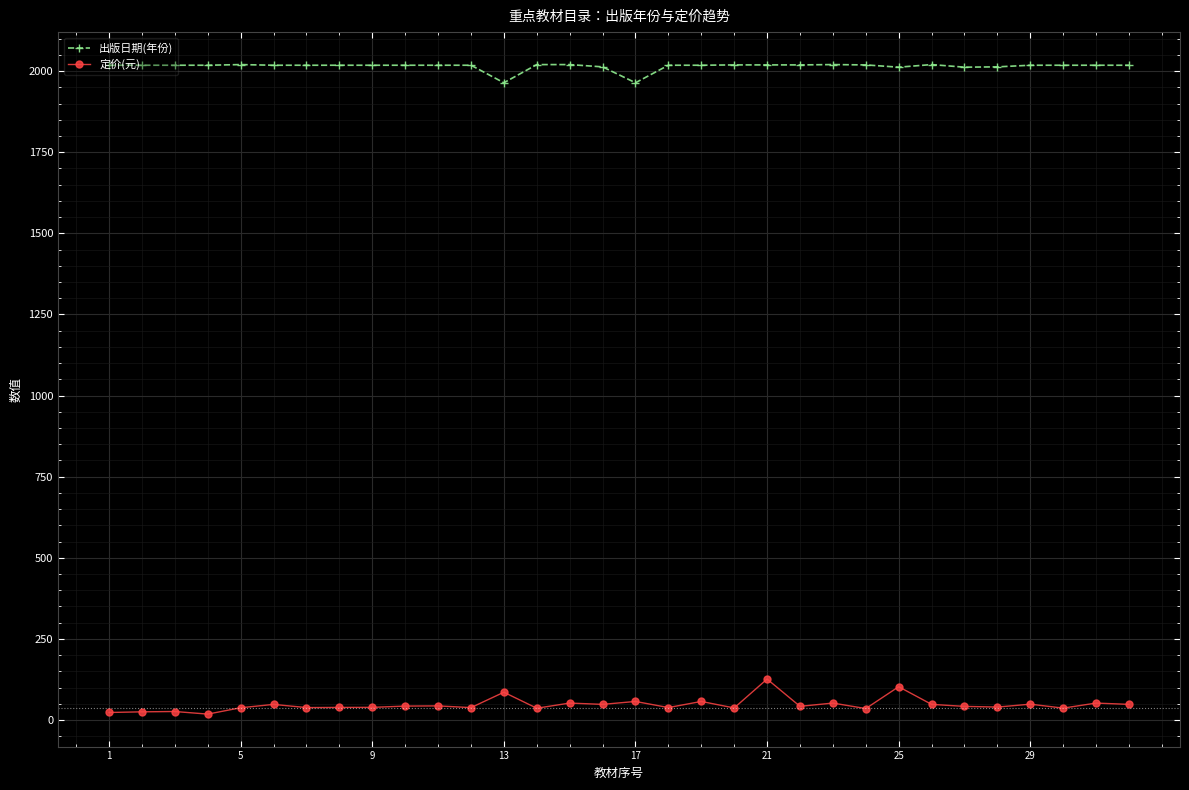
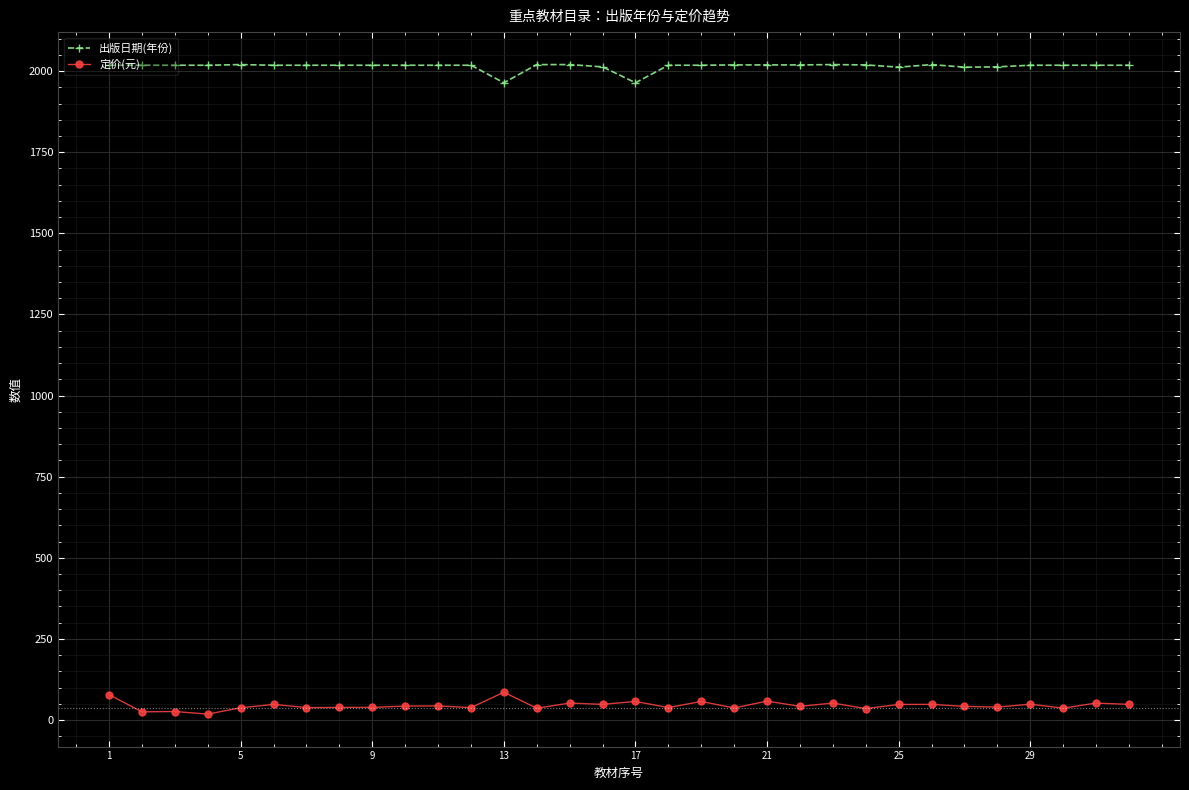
  {
    "出版日期(年份)": {
      "5": 2020,
      "9": 2020,
      "13": 1960,
      "17": 1960,
      "21": 2020,
      "25": 2010,
      "29": 2020
    },
    "定价(元)": {
-     "1": 20,
+     "1": 80,
      "5": 40,
      "9": 40,
      "13": 90,
      "17": 60,
-     "21": 130,
-     "25": 100,
+     "21": 60,
+     "25": 50,
      "29": 50
    }
  }
